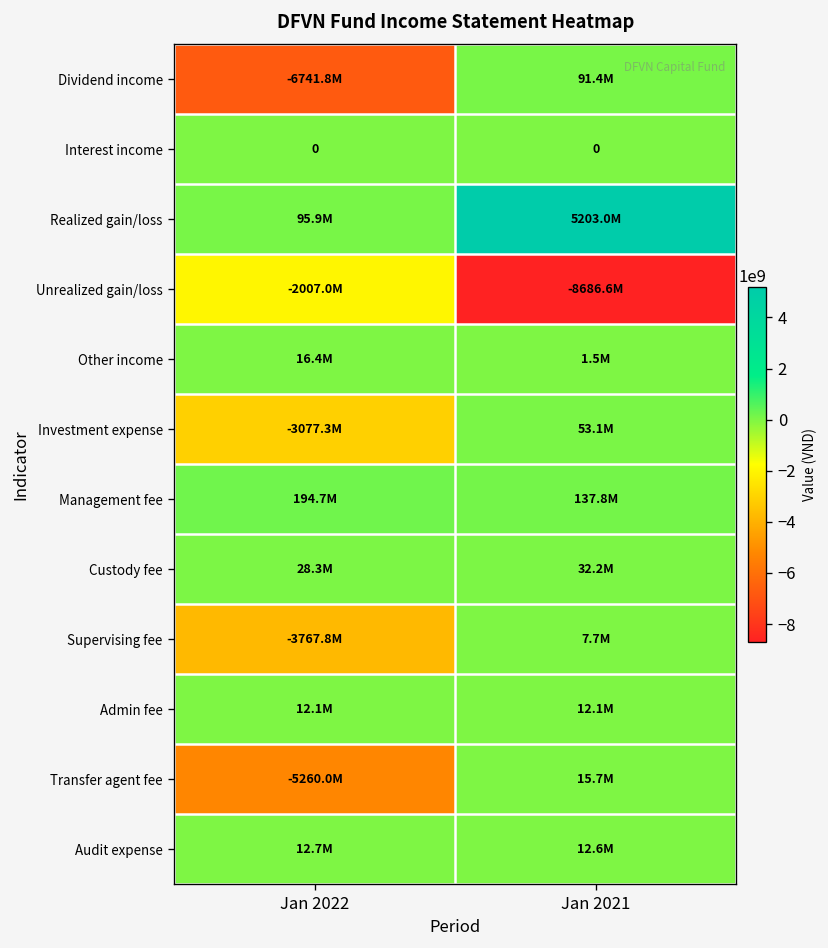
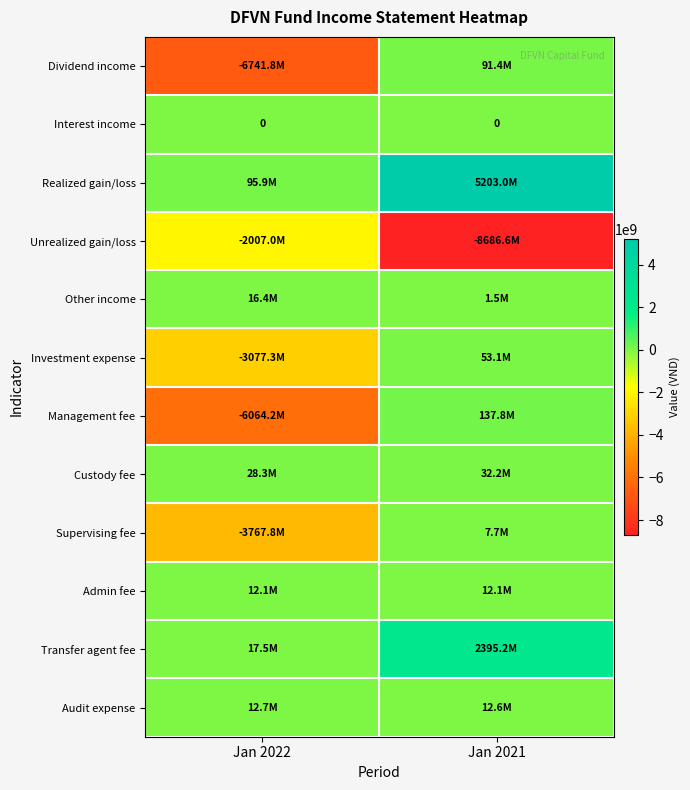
  {
    "Dividend income": {
      "Jan 2022": "-6741.8M"
    },
    "Interest income": {
      "Jan 2022": "0",
      "Jan 2021": "0"
    },
    "Realized gain/loss": {
      "Jan 2022": "95.9M",
      "Jan 2021": "5203.0M"
    },
    "Unrealized gain/loss": {
      "Jan 2022": "-2007.0M",
      "Jan 2021": "-8686.6M"
    },
    "Other income": {
      "Jan 2022": "16.4M",
      "Jan 2021": "1.5M"
    },
    "Investment expense": {
      "Jan 2022": "-3077.3M",
      "Jan 2021": "53.1M"
    },
    "Management fee": {
-     "Jan 2022": "194.7M",
+     "Jan 2022": "-6064.2M",
      "Jan 2021": "137.8M"
    },
    "Custody fee": {
      "Jan 2022": "28.3M",
      "Jan 2021": "32.2M"
    },
    "Supervising fee": {
      "Jan 2022": "-3767.8M",
      "Jan 2021": "7.7M"
    },
    "Admin fee": {
      "Jan 2022": "12.1M",
      "Jan 2021": "12.1M"
    },
    "Transfer agent fee": {
-     "Jan 2022": "-5260.0M",
-     "Jan 2021": "15.7M"
+     "Jan 2022": "17.5M",
+     "Jan 2021": "2395.2M"
    },
    "Audit expense": {
      "Jan 2022": "12.7M",
      "Jan 2021": "12.6M"
    }
  }
